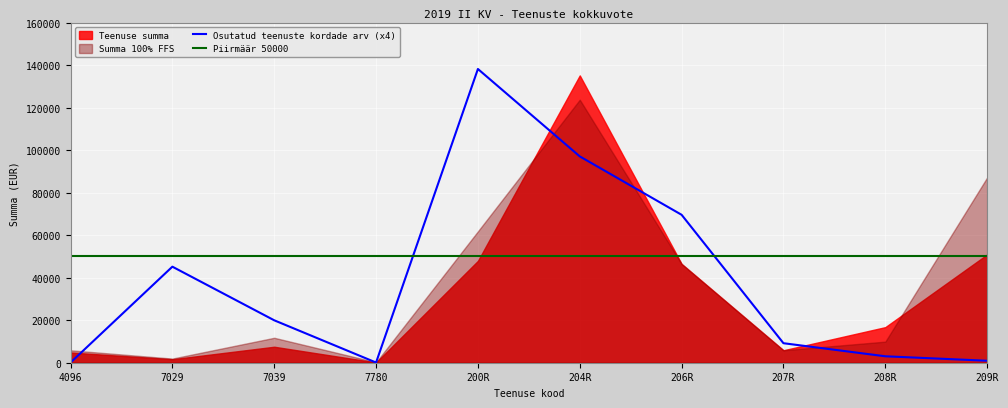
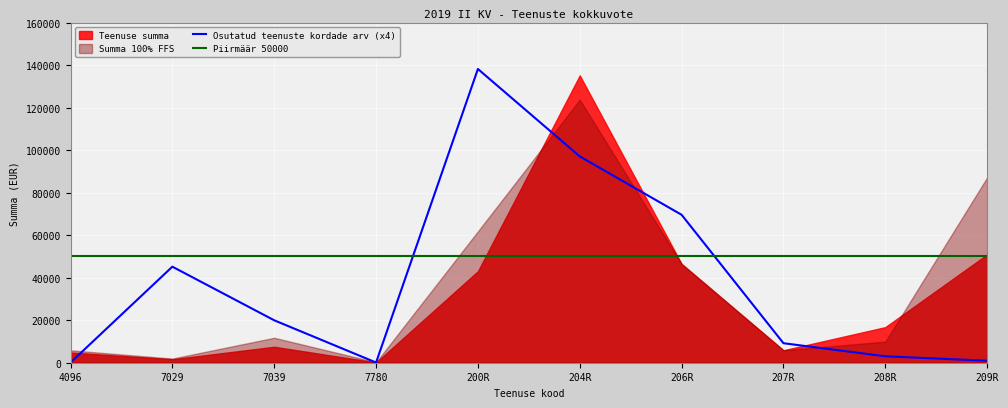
  {
    "Osutatud teenuste kordade arv (x4)": {
      "4096": 0,
      "7029": 45000,
      "7039": 20000,
      "200R": 138000,
      "204R": 97000,
      "206R": 70000,
      "207R": 9000,
      "208R": 3000,
      "209R": 1000
    },
    "Teenuse summa": {
      "7039": 8000,
-     "200R": 48000,
+     "200R": 43000,
      "204R": 135000,
      "208R": 17000,
      "209R": 51000
    },
    "Summa 100% FFS": {
      "7039": 12000,
      "200R": 62000,
      "204R": 124000,
      "208R": 10000,
      "209R": 87000
    }
  }
